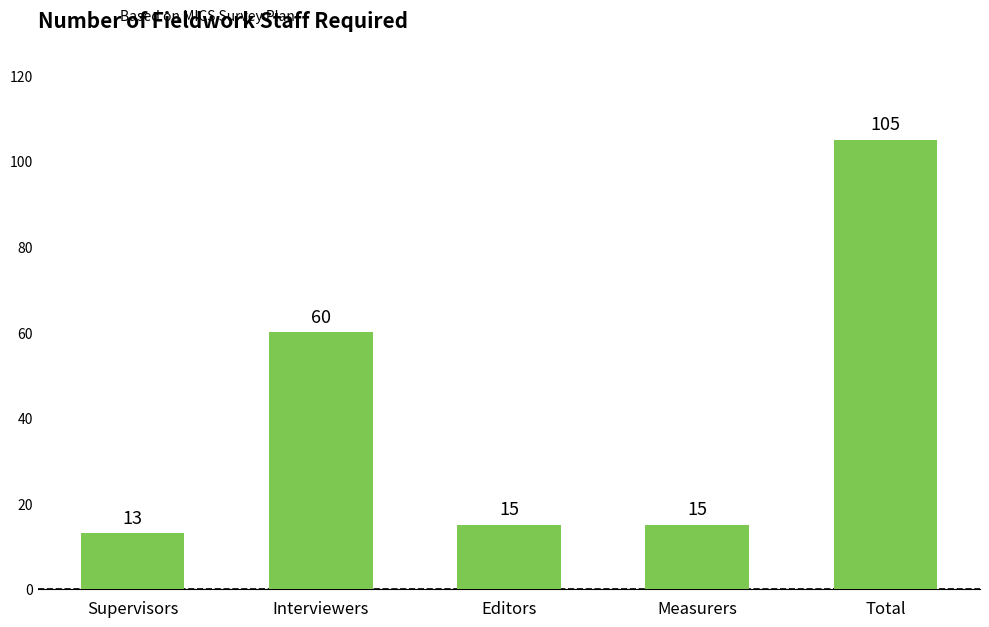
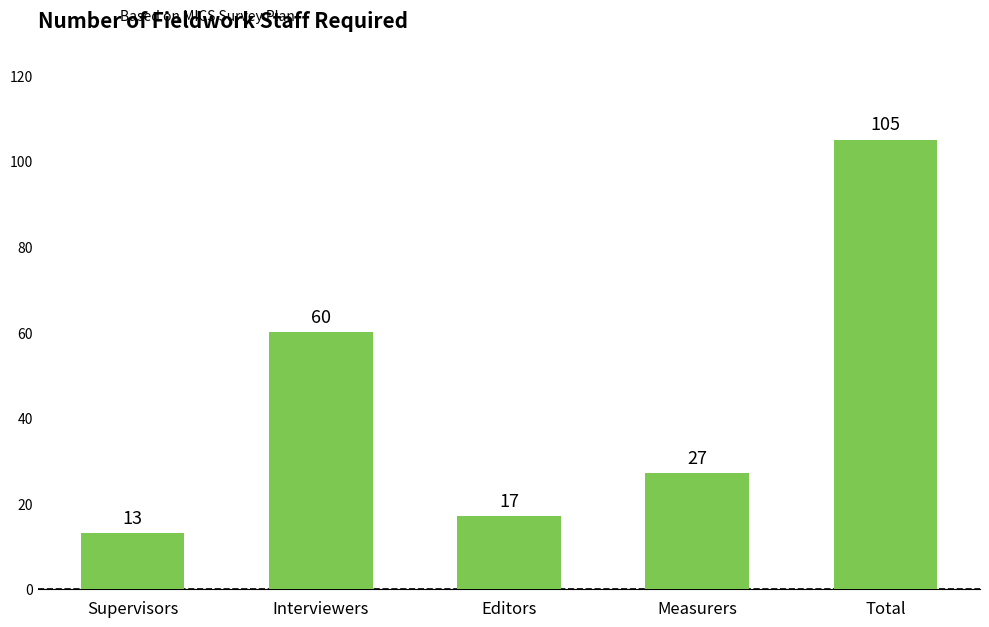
  {
    "Supervisors": 13,
    "Interviewers": 60,
-   "Editors": 15,
-   "Measurers": 15,
+   "Editors": 17,
+   "Measurers": 27,
    "Total": 105
  }
